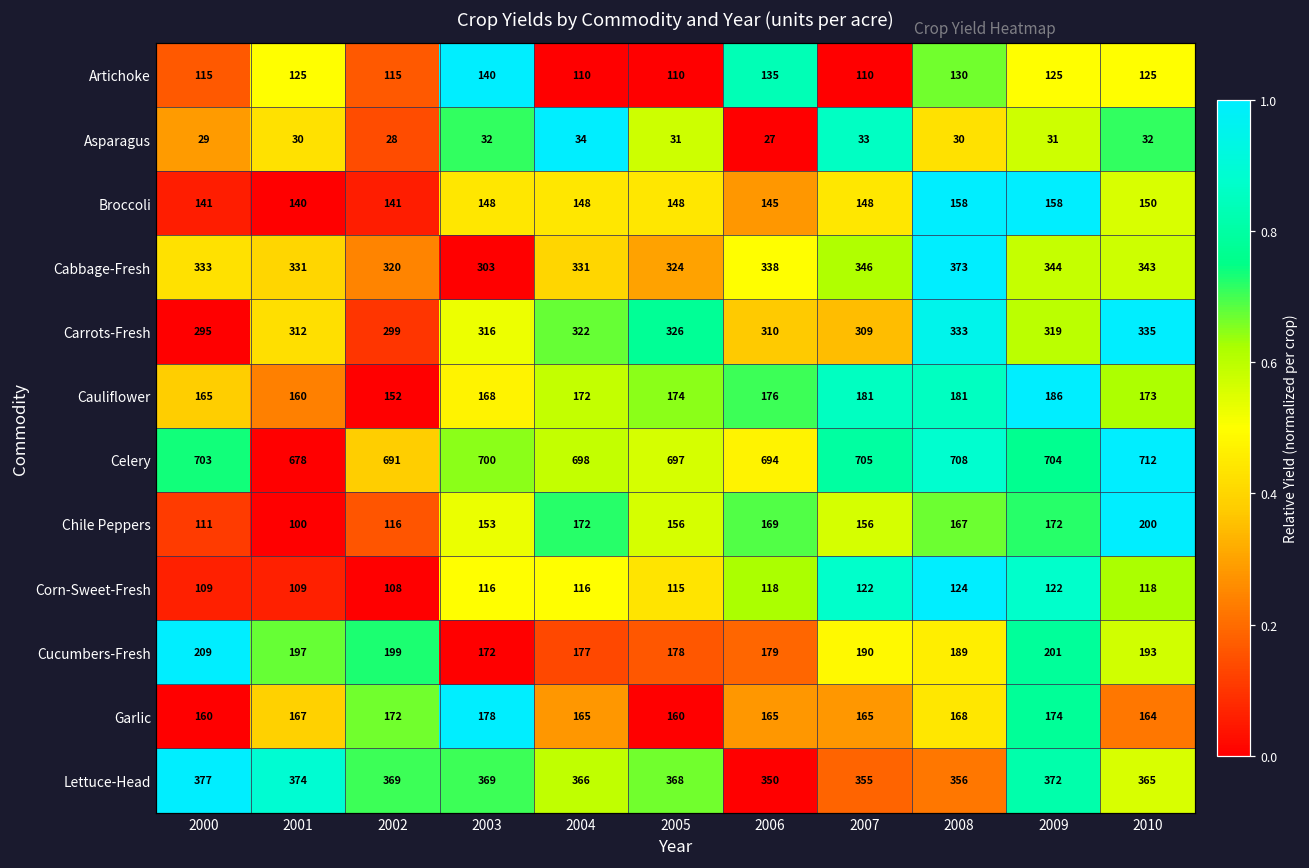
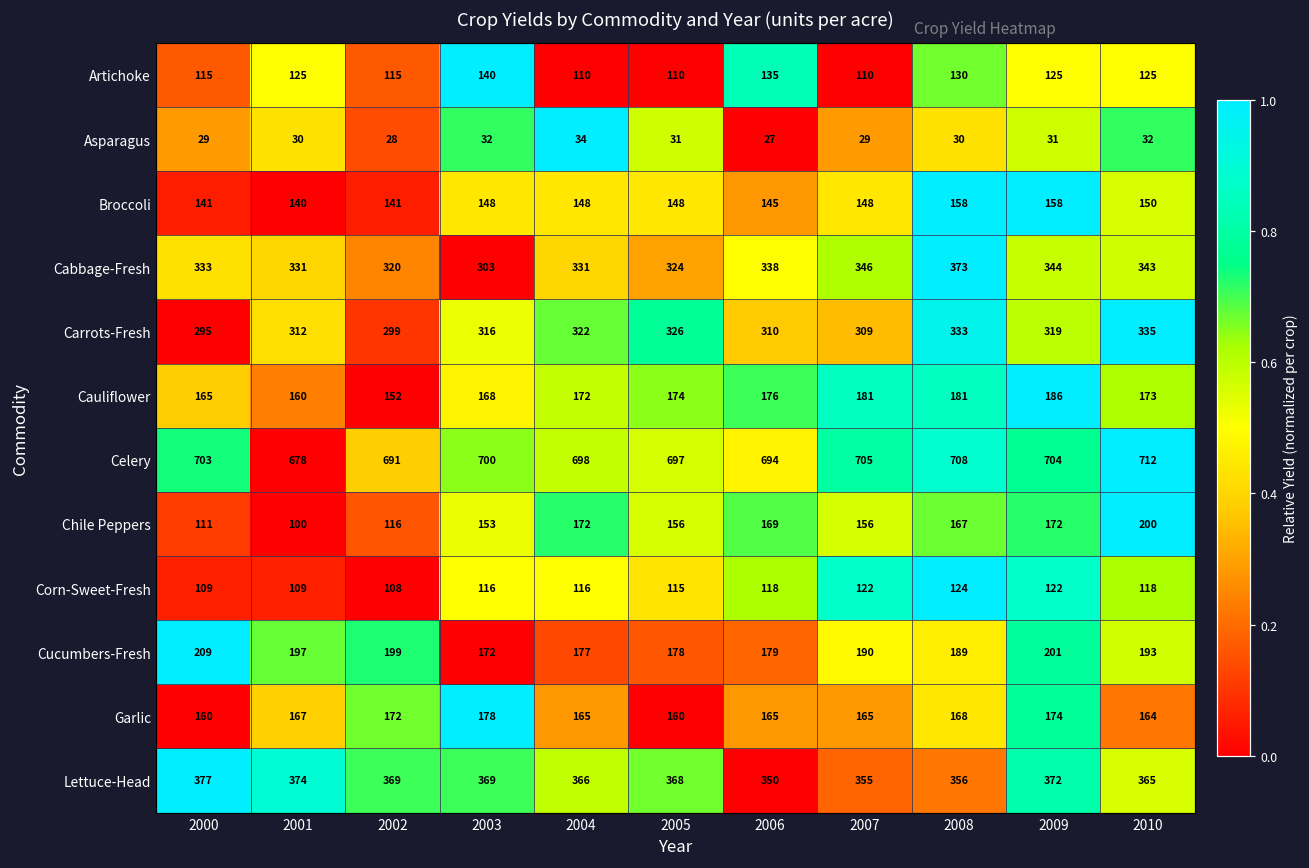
  {
    "Artichoke": {
      "2000": 115,
      "2001": 125,
      "2002": 115,
      "2003": 140,
      "2004": 110,
      "2005": 110,
      "2006": 135,
      "2007": 110,
      "2008": 130,
      "2009": 125,
      "2010": 125
    },
    "Asparagus": {
      "2000": 29,
      "2001": 30,
      "2002": 28,
      "2003": 32,
      "2004": 34,
      "2005": 31,
      "2006": 27,
-     "2007": 33,
+     "2007": 29,
      "2008": 30,
      "2009": 31,
      "2010": 32
    },
    "Broccoli": {
      "2000": 141,
      "2001": 140,
      "2002": 141,
      "2003": 148,
      "2004": 148,
      "2005": 148,
      "2006": 145,
      "2007": 148,
      "2008": 158,
      "2009": 158,
      "2010": 150
    },
    "Cabbage-Fresh": {
      "2000": 333,
      "2001": 331,
      "2002": 320,
      "2003": 303,
      "2004": 331,
      "2005": 324,
      "2006": 338,
      "2007": 346,
      "2008": 373,
      "2009": 344,
      "2010": 343
    },
    "Carrots-Fresh": {
      "2000": 295,
      "2001": 312,
      "2002": 299,
      "2003": 316,
      "2004": 322,
      "2005": 326,
      "2006": 310,
      "2007": 309,
      "2008": 333,
      "2009": 319,
      "2010": 335
    },
    "Cauliflower": {
      "2000": 165,
      "2001": 160,
      "2002": 152,
      "2003": 168,
      "2004": 172,
      "2005": 174,
      "2006": 176,
      "2007": 181,
      "2008": 181,
      "2009": 186,
      "2010": 173
    },
    "Celery": {
      "2000": 703,
      "2001": 678,
      "2002": 691,
      "2003": 700,
      "2004": 698,
      "2005": 697,
      "2006": 694,
      "2007": 705,
      "2008": 708,
      "2009": 704,
      "2010": 712
    },
    "Chile Peppers": {
      "2000": 111,
      "2001": 100,
      "2002": 116,
      "2003": 153,
      "2004": 172,
      "2005": 156,
      "2006": 169,
      "2007": 156,
      "2008": 167,
      "2009": 172,
      "2010": 200
    },
    "Corn-Sweet-Fresh": {
      "2000": 109,
      "2001": 109,
      "2002": 108,
      "2003": 116,
      "2004": 116,
      "2005": 115,
      "2006": 118,
      "2007": 122,
      "2008": 124,
      "2009": 122,
      "2010": 118
    },
    "Cucumbers-Fresh": {
      "2000": 209,
      "2001": 197,
      "2002": 199,
      "2003": 172,
      "2004": 177,
      "2005": 178,
      "2006": 179,
      "2007": 190,
      "2008": 189,
      "2009": 201,
      "2010": 193
    },
    "Garlic": {
      "2000": 160,
      "2001": 167,
      "2002": 172,
      "2003": 178,
      "2004": 165,
      "2005": 160,
      "2006": 165,
      "2007": 165,
      "2008": 168,
      "2009": 174,
      "2010": 164
    },
    "Lettuce-Head": {
      "2000": 377,
      "2001": 374,
      "2002": 369,
      "2003": 369,
      "2004": 366,
      "2005": 368,
      "2006": 350,
      "2007": 355,
      "2008": 356,
      "2009": 372,
      "2010": 365
    }
  }
